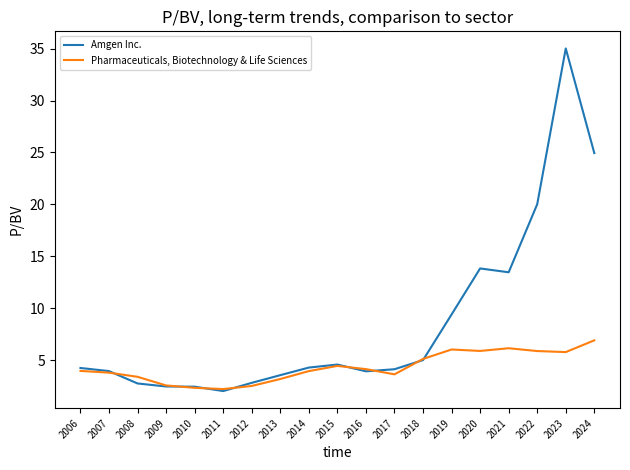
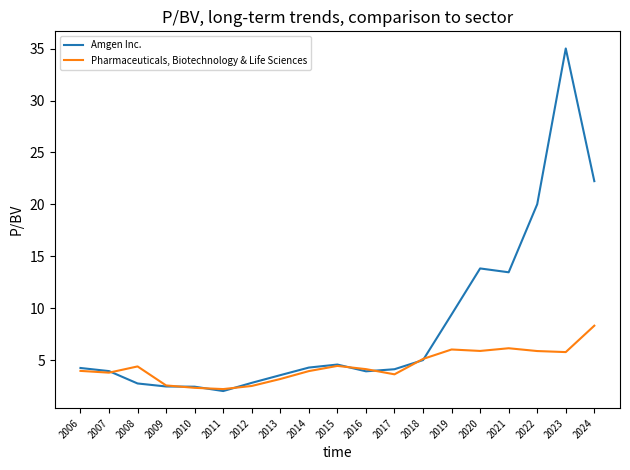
  {
    "Amgen Inc.": {
      "2006": 4.3,
      "2008": 2.8,
      "2012": 2.8,
      "2013": 3.6,
      "2014": 4.3,
      "2017": 4.1,
      "2019": 9.4,
      "2020": 13.8,
      "2021": 13.5,
      "2022": 20.0,
      "2023": 35.0,
-     "2024": 24.9
+     "2024": 22.2
    },
    "Pharmaceuticals, Biotechnology & Life Sciences": {
      "2006": 4.0,
-     "2008": 3.4,
+     "2008": 4.4,
      "2012": 2.5,
      "2013": 3.2,
      "2014": 4.0,
      "2017": 3.7,
      "2019": 6.0,
      "2020": 5.9,
      "2021": 6.2,
      "2022": 5.9,
      "2023": 5.8,
-     "2024": 6.9
+     "2024": 8.3
    }
  }
